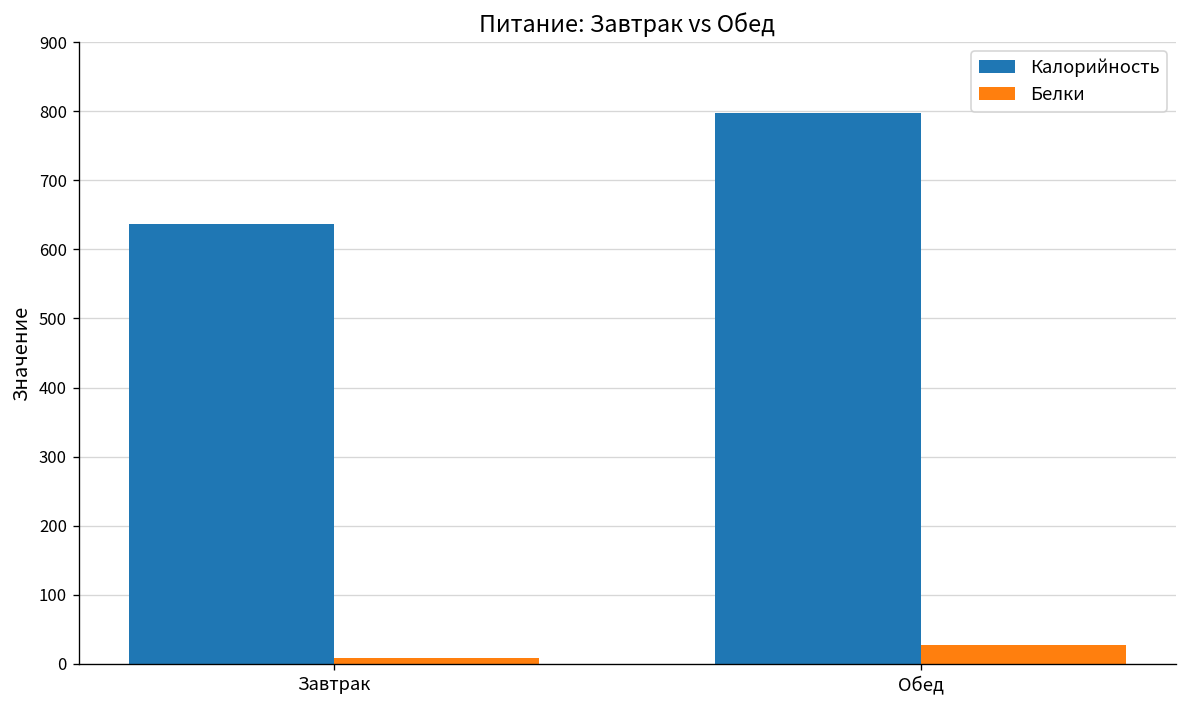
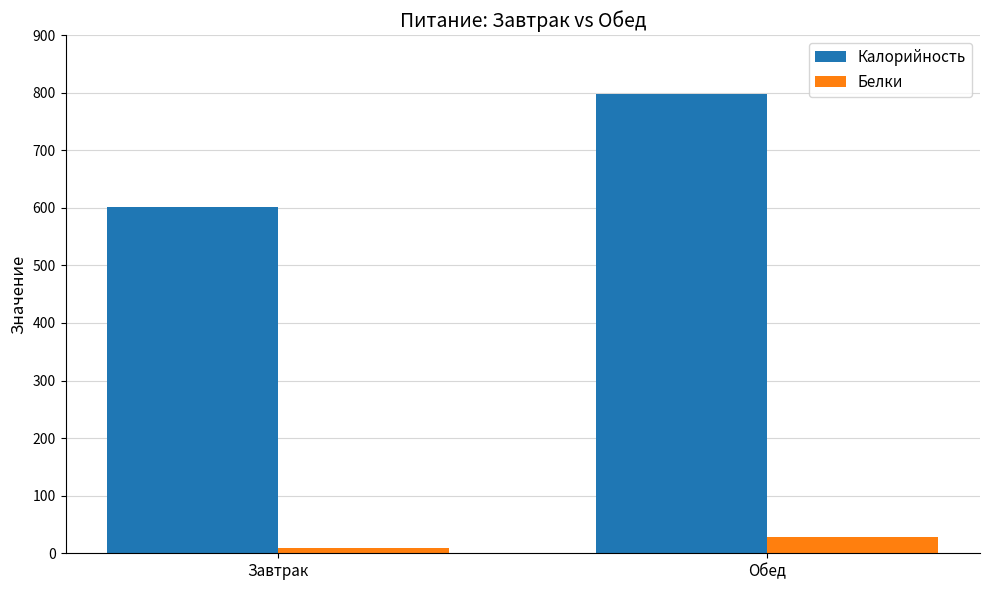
  {
    "Калорийность": {
-     "Завтрак": 640,
+     "Завтрак": 600,
      "Обед": 800
    },
    "Белки": {
      "Завтрак": 10,
      "Обед": 30
    }
  }
